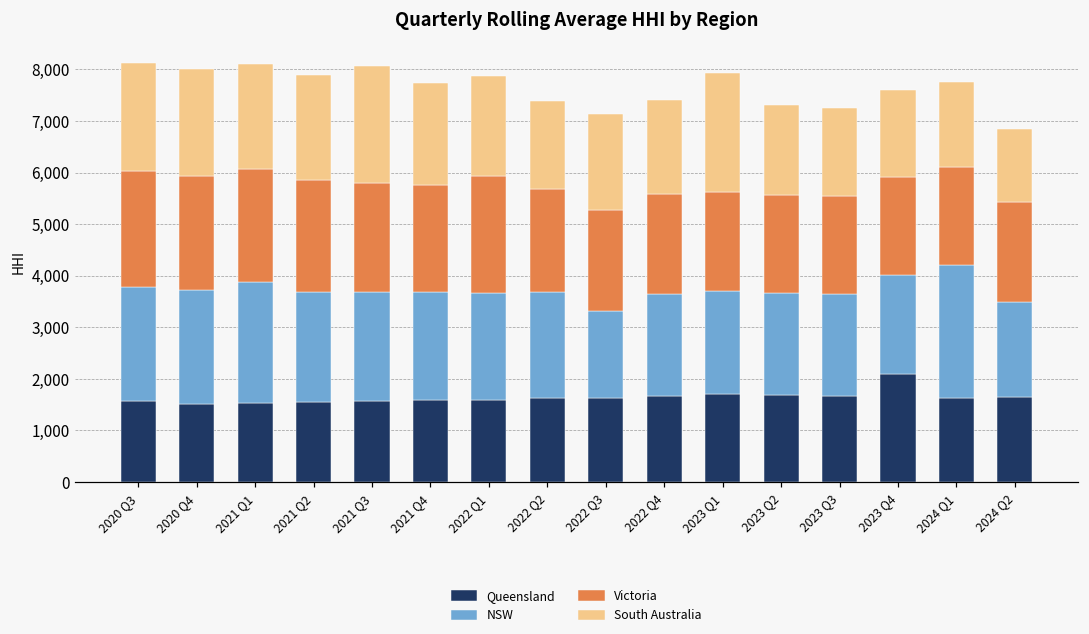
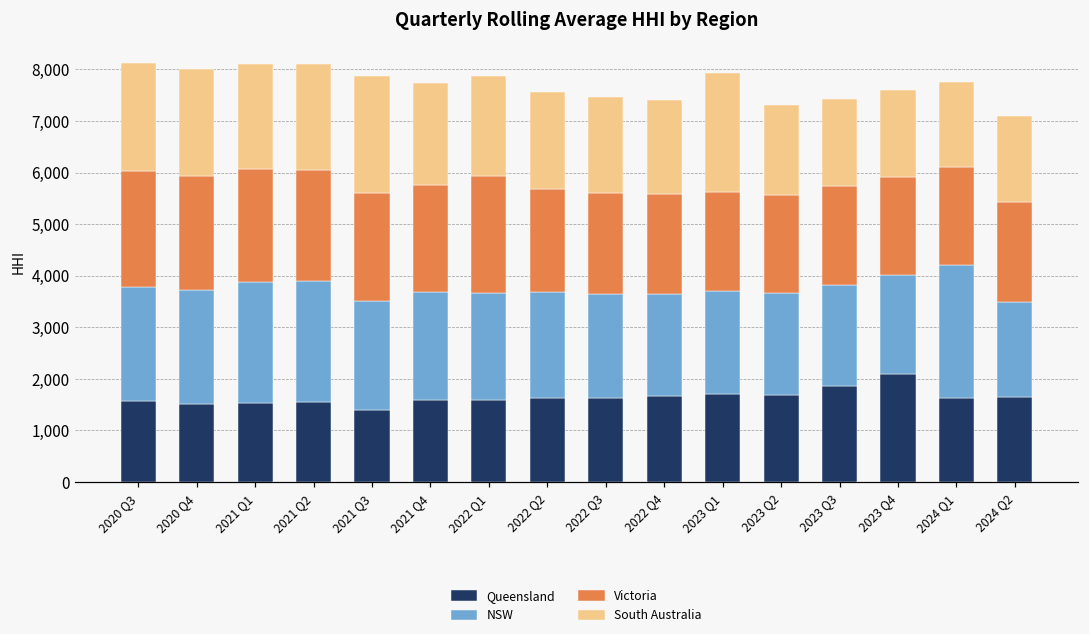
  {
    "Queensland": {
      "2020 Q3": "1,600",
      "2020 Q4": "1,500",
      "2021 Q1": "1,500",
      "2021 Q2": "1,500",
-     "2021 Q3": "1,600",
+     "2021 Q3": "1,400",
      "2021 Q4": "1,600",
      "2022 Q1": "1,600",
      "2022 Q2": "1,600",
      "2022 Q3": "1,600",
      "2022 Q4": "1,700",
      "2023 Q1": "1,700",
      "2023 Q2": "1,700",
-     "2023 Q3": "1,700",
+     "2023 Q3": "1,900",
      "2023 Q4": "2,100",
      "2024 Q1": "1,600",
      "2024 Q2": "1,700"
    },
    "NSW": {
      "2020 Q3": "2,200",
      "2020 Q4": "2,200",
      "2021 Q1": "2,300",
-     "2021 Q2": "2,100",
+     "2021 Q2": "2,300",
      "2021 Q3": "2,100",
      "2021 Q4": "2,100",
      "2022 Q1": "2,100",
      "2022 Q2": "2,000",
-     "2022 Q3": "1,700",
+     "2022 Q3": "2,000",
      "2022 Q4": "2,000",
      "2023 Q1": "2,000",
      "2023 Q2": "2,000",
      "2023 Q3": "2,000",
      "2023 Q4": "1,900",
      "2024 Q1": "2,600",
      "2024 Q2": "1,800"
    },
    "Victoria": {
      "2020 Q3": "2,200",
      "2020 Q4": "2,200",
      "2021 Q1": "2,200",
      "2021 Q2": "2,200",
      "2021 Q3": "2,100",
      "2021 Q4": "2,100",
      "2022 Q1": "2,300",
      "2022 Q2": "2,000",
      "2022 Q3": "2,000",
      "2022 Q4": "1,900",
      "2023 Q1": "1,900",
      "2023 Q2": "1,900",
      "2023 Q3": "1,900",
      "2023 Q4": "1,900",
      "2024 Q1": "1,900",
      "2024 Q2": "1,900"
    },
    "South Australia": {
      "2020 Q3": "2,100",
      "2020 Q4": "2,100",
      "2021 Q1": "2,000",
      "2021 Q2": "2,100",
      "2021 Q3": "2,300",
      "2021 Q4": "2,000",
      "2022 Q1": "1,900",
-     "2022 Q2": "1,700",
+     "2022 Q2": "1,900",
      "2022 Q3": "1,900",
      "2022 Q4": "1,800",
      "2023 Q1": "2,300",
      "2023 Q2": "1,700",
      "2023 Q3": "1,700",
      "2023 Q4": "1,700",
      "2024 Q1": "1,600",
-     "2024 Q2": "1,400"
+     "2024 Q2": "1,700"
    }
  }
